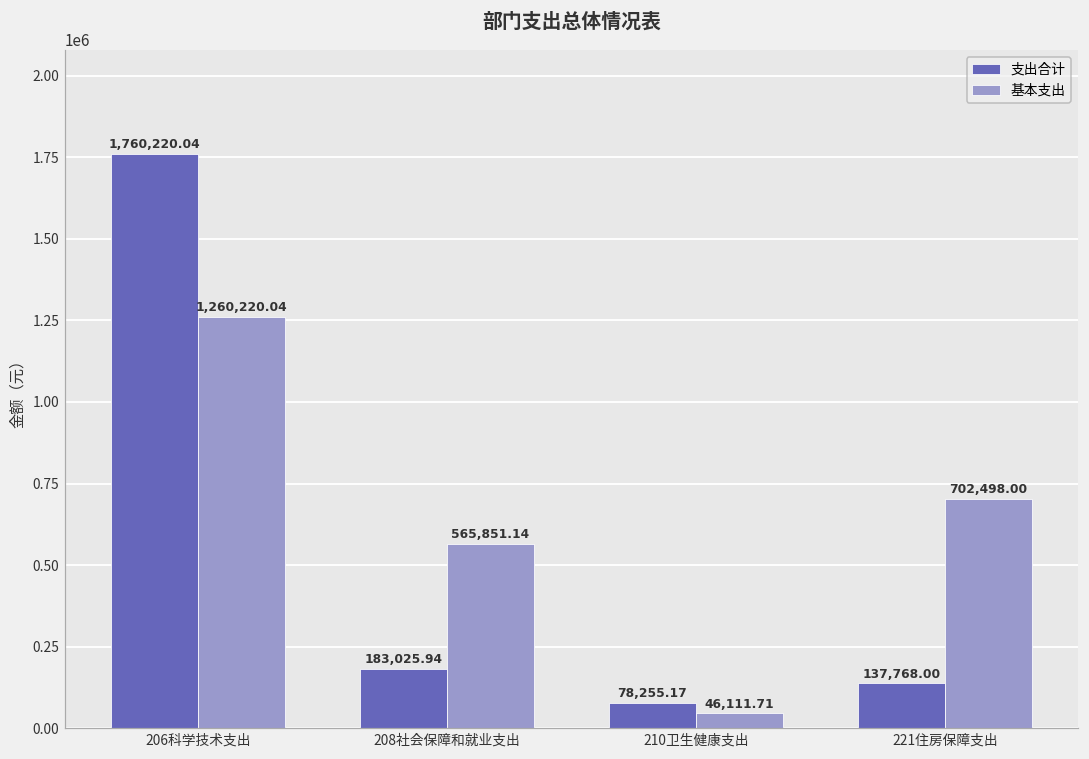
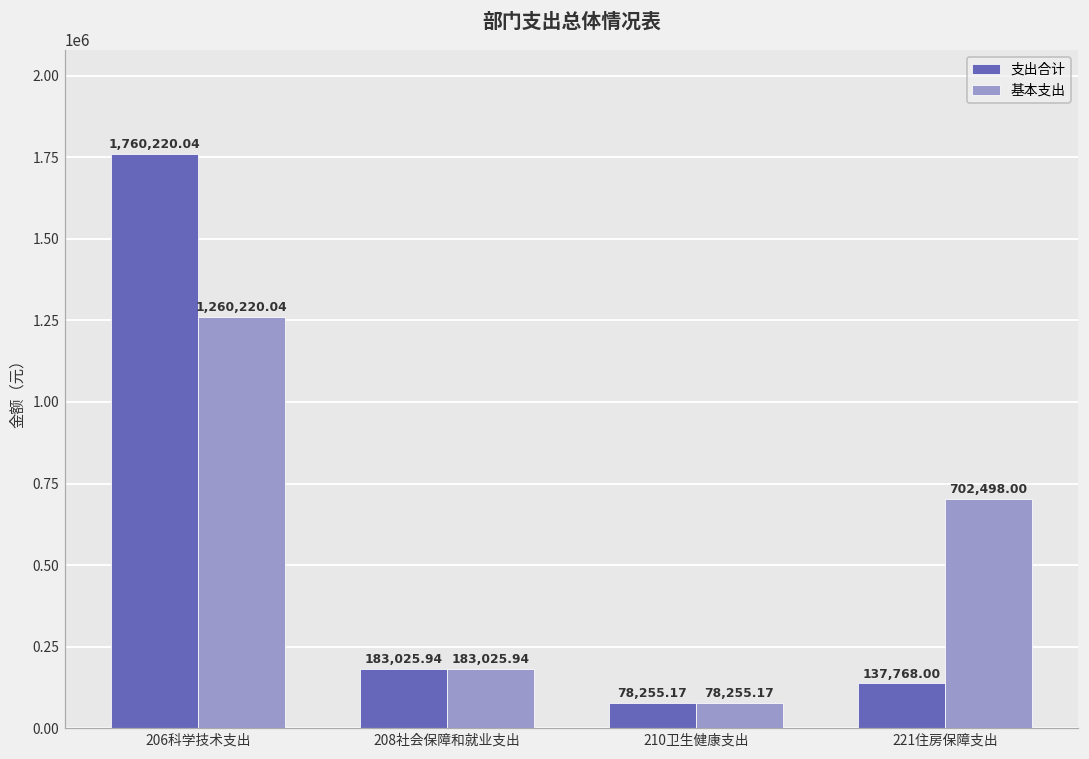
  {
    "支出合计": {
      "206科学技术支出": "1,760,220.04",
      "208社会保障和就业支出": "183,025.94",
      "210卫生健康支出": "78,255.17",
      "221住房保障支出": "137,768.00"
    },
    "基本支出": {
      "206科学技术支出": "1,260,220.04",
-     "208社会保障和就业支出": "565,851.14",
-     "210卫生健康支出": "46,111.71",
+     "208社会保障和就业支出": "183,025.94",
+     "210卫生健康支出": "78,255.17",
      "221住房保障支出": "702,498.00"
    }
  }
